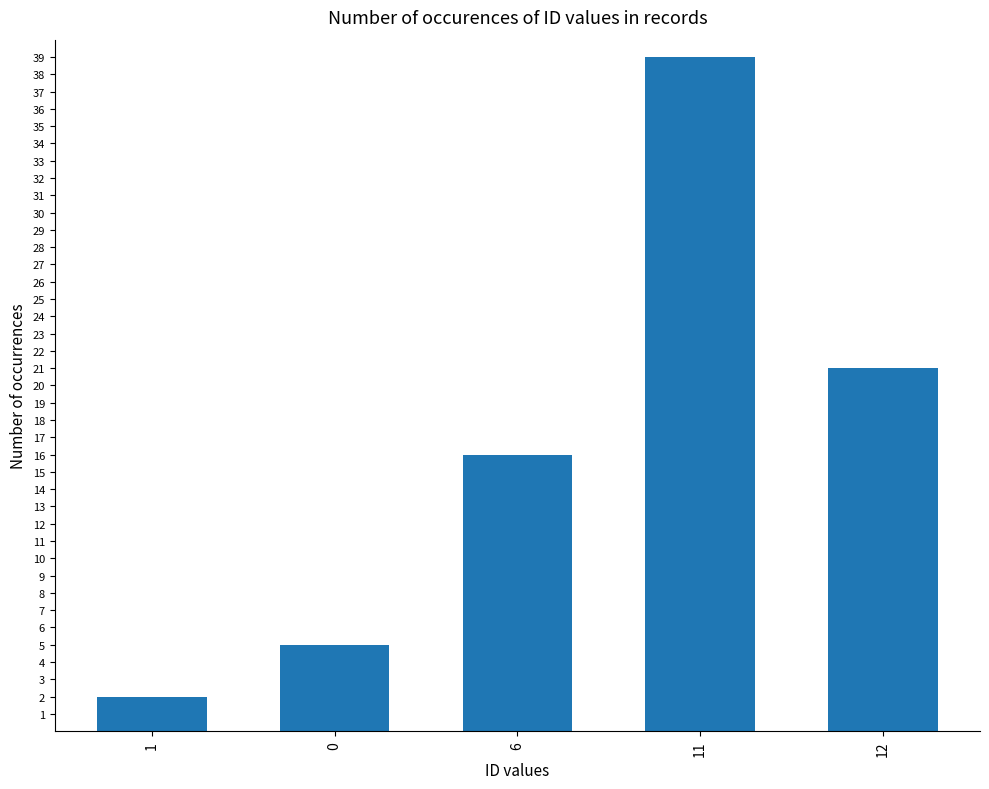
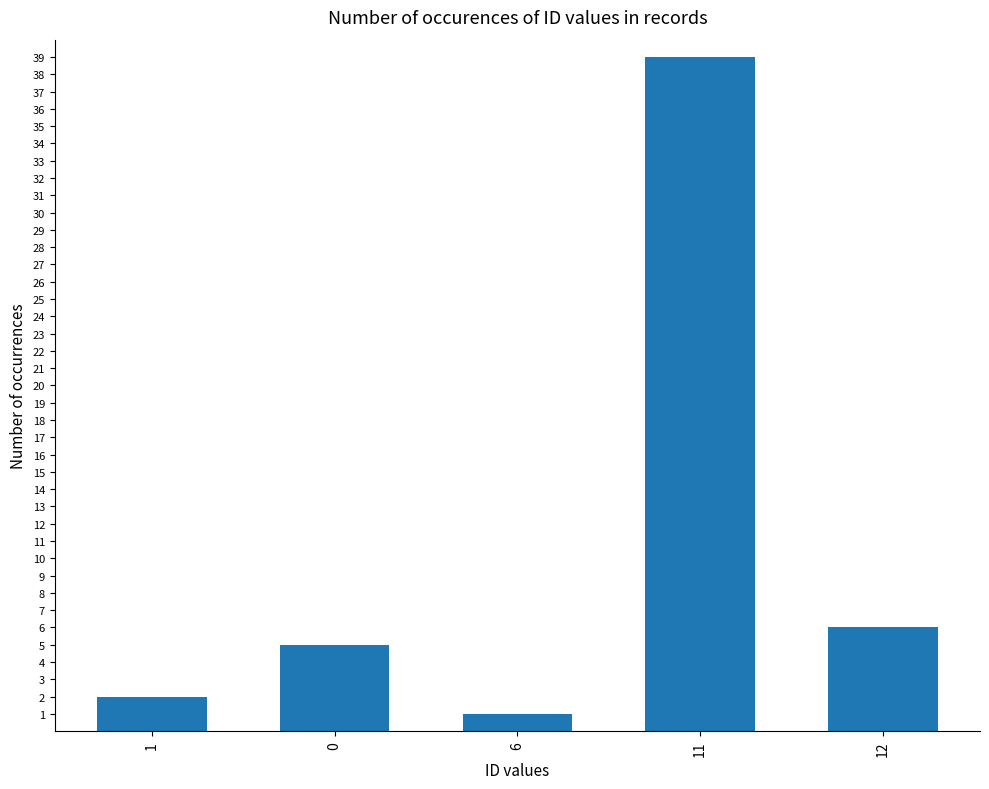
  {
    "1": 2,
    "0": 5,
-   "6": 16,
+   "6": 1,
    "11": 39,
-   "12": 21
+   "12": 6
  }
